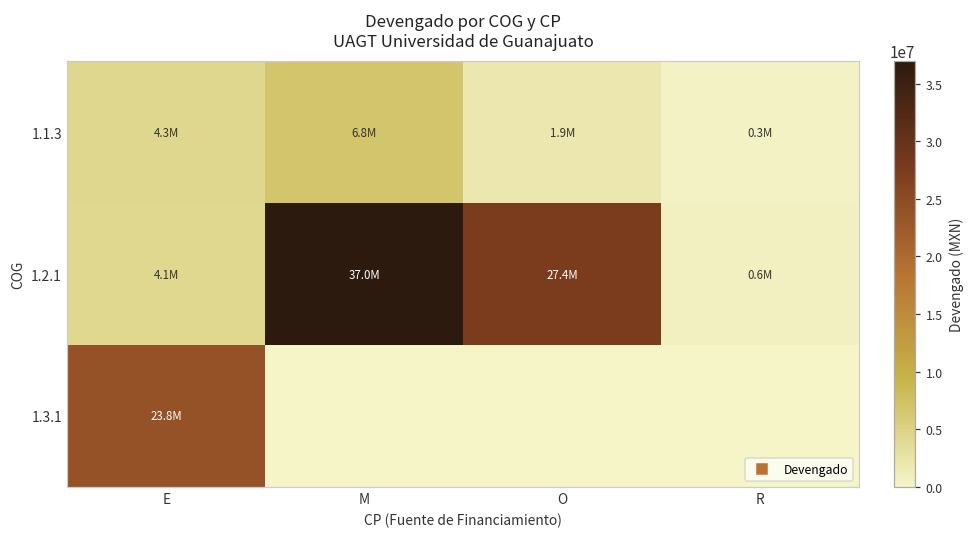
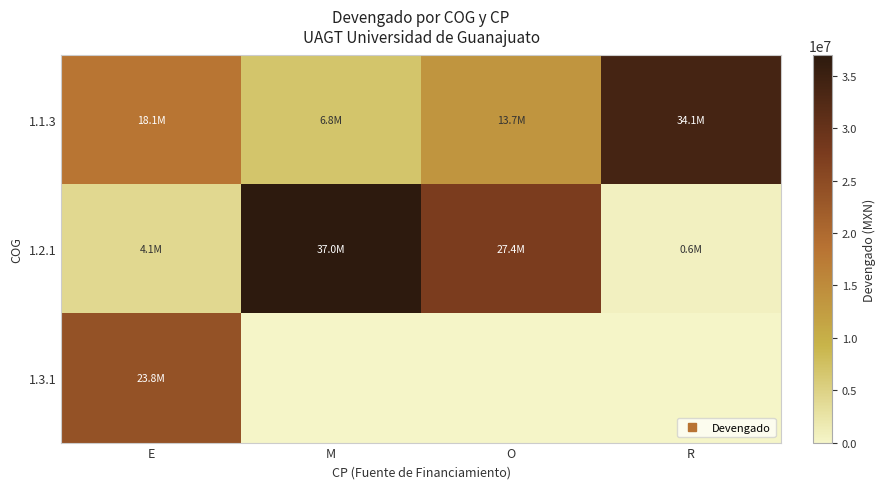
  {
    "1.1.3": {
-     "E": "4.3M",
+     "E": "18.1M",
      "M": "6.8M",
-     "O": "1.9M",
-     "R": "0.3M"
+     "O": "13.7M",
+     "R": "34.1M"
    },
    "1.2.1": {
      "E": "4.1M",
      "M": "37.0M",
      "O": "27.4M",
      "R": "0.6M"
    },
    "1.3.1": {
      "E": "23.8M"
    }
  }
